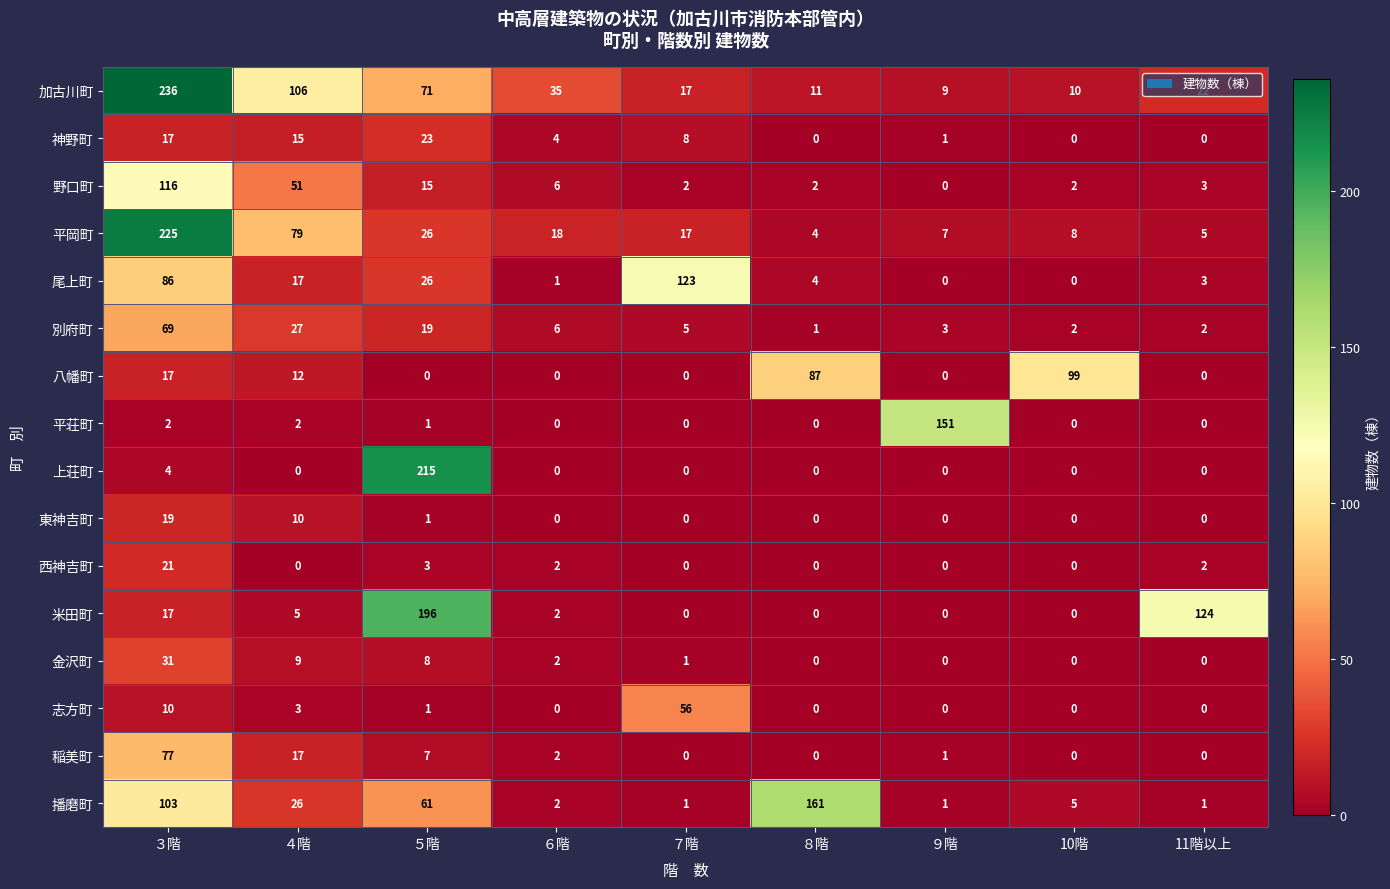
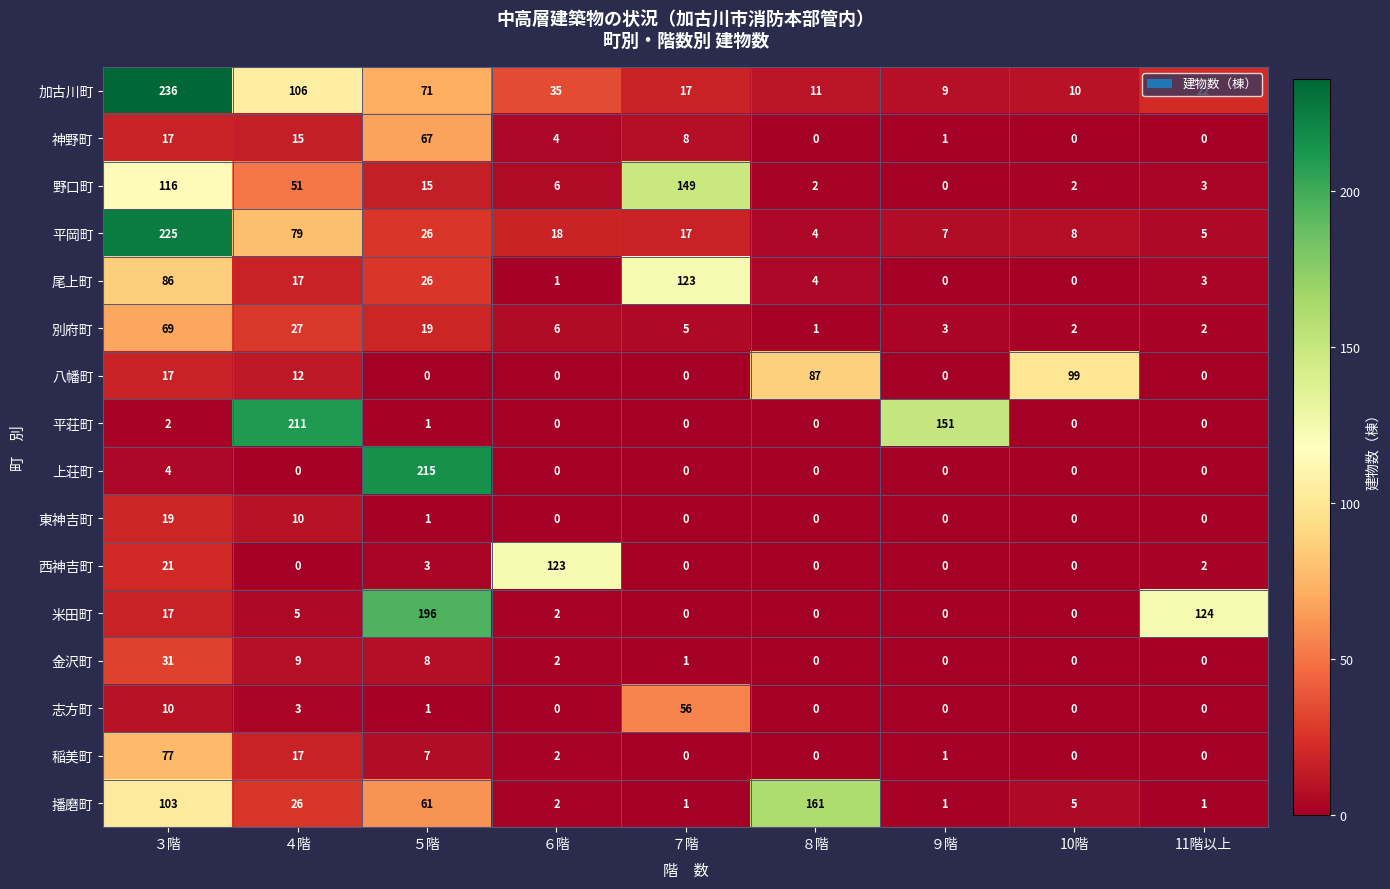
  {
    "加古川町": {
      "３階": 236,
      "４階": 106,
      "５階": 71,
      "６階": 35,
      "７階": 17,
      "８階": 11,
      "９階": 9,
      "10階": 10
    },
    "神野町": {
      "３階": 17,
      "４階": 15,
-     "５階": 23,
+     "５階": 67,
      "６階": 4,
      "７階": 8,
      "８階": 0,
      "９階": 1,
      "10階": 0,
      "11階以上": 0
    },
    "野口町": {
      "３階": 116,
      "４階": 51,
      "５階": 15,
      "６階": 6,
-     "７階": 2,
+     "７階": 149,
      "８階": 2,
      "９階": 0,
      "10階": 2,
      "11階以上": 3
    },
    "平岡町": {
      "３階": 225,
      "４階": 79,
      "５階": 26,
      "６階": 18,
      "７階": 17,
      "８階": 4,
      "９階": 7,
      "10階": 8,
      "11階以上": 5
    },
    "尾上町": {
      "３階": 86,
      "４階": 17,
      "５階": 26,
      "６階": 1,
      "７階": 123,
      "８階": 4,
      "９階": 0,
      "10階": 0,
      "11階以上": 3
    },
    "別府町": {
      "３階": 69,
      "４階": 27,
      "５階": 19,
      "６階": 6,
      "７階": 5,
      "８階": 1,
      "９階": 3,
      "10階": 2,
      "11階以上": 2
    },
    "八幡町": {
      "３階": 17,
      "４階": 12,
      "５階": 0,
      "６階": 0,
      "７階": 0,
      "８階": 87,
      "９階": 0,
      "10階": 99,
      "11階以上": 0
    },
    "平荘町": {
      "３階": 2,
-     "４階": 2,
+     "４階": 211,
      "５階": 1,
      "６階": 0,
      "７階": 0,
      "８階": 0,
      "９階": 151,
      "10階": 0,
      "11階以上": 0
    },
    "上荘町": {
      "３階": 4,
      "４階": 0,
      "５階": 215,
      "６階": 0,
      "７階": 0,
      "８階": 0,
      "９階": 0,
      "10階": 0,
      "11階以上": 0
    },
    "東神吉町": {
      "３階": 19,
      "４階": 10,
      "５階": 1,
      "６階": 0,
      "７階": 0,
      "８階": 0,
      "９階": 0,
      "10階": 0,
      "11階以上": 0
    },
    "西神吉町": {
      "３階": 21,
      "４階": 0,
      "５階": 3,
-     "６階": 2,
+     "６階": 123,
      "７階": 0,
      "８階": 0,
      "９階": 0,
      "10階": 0,
      "11階以上": 2
    },
    "米田町": {
      "３階": 17,
      "４階": 5,
      "５階": 196,
      "６階": 2,
      "７階": 0,
      "８階": 0,
      "９階": 0,
      "10階": 0,
      "11階以上": 124
    },
    "金沢町": {
      "３階": 31,
      "４階": 9,
      "５階": 8,
      "６階": 2,
      "７階": 1,
      "８階": 0,
      "９階": 0,
      "10階": 0,
      "11階以上": 0
    },
    "志方町": {
      "３階": 10,
      "４階": 3,
      "５階": 1,
      "６階": 0,
      "７階": 56,
      "８階": 0,
      "９階": 0,
      "10階": 0,
      "11階以上": 0
    },
    "稲美町": {
      "３階": 77,
      "４階": 17,
      "５階": 7,
      "６階": 2,
      "７階": 0,
      "８階": 0,
      "９階": 1,
      "10階": 0,
      "11階以上": 0
    },
    "播磨町": {
      "３階": 103,
      "４階": 26,
      "５階": 61,
      "６階": 2,
      "７階": 1,
      "８階": 161,
      "９階": 1,
      "10階": 5,
      "11階以上": 1
    }
  }
